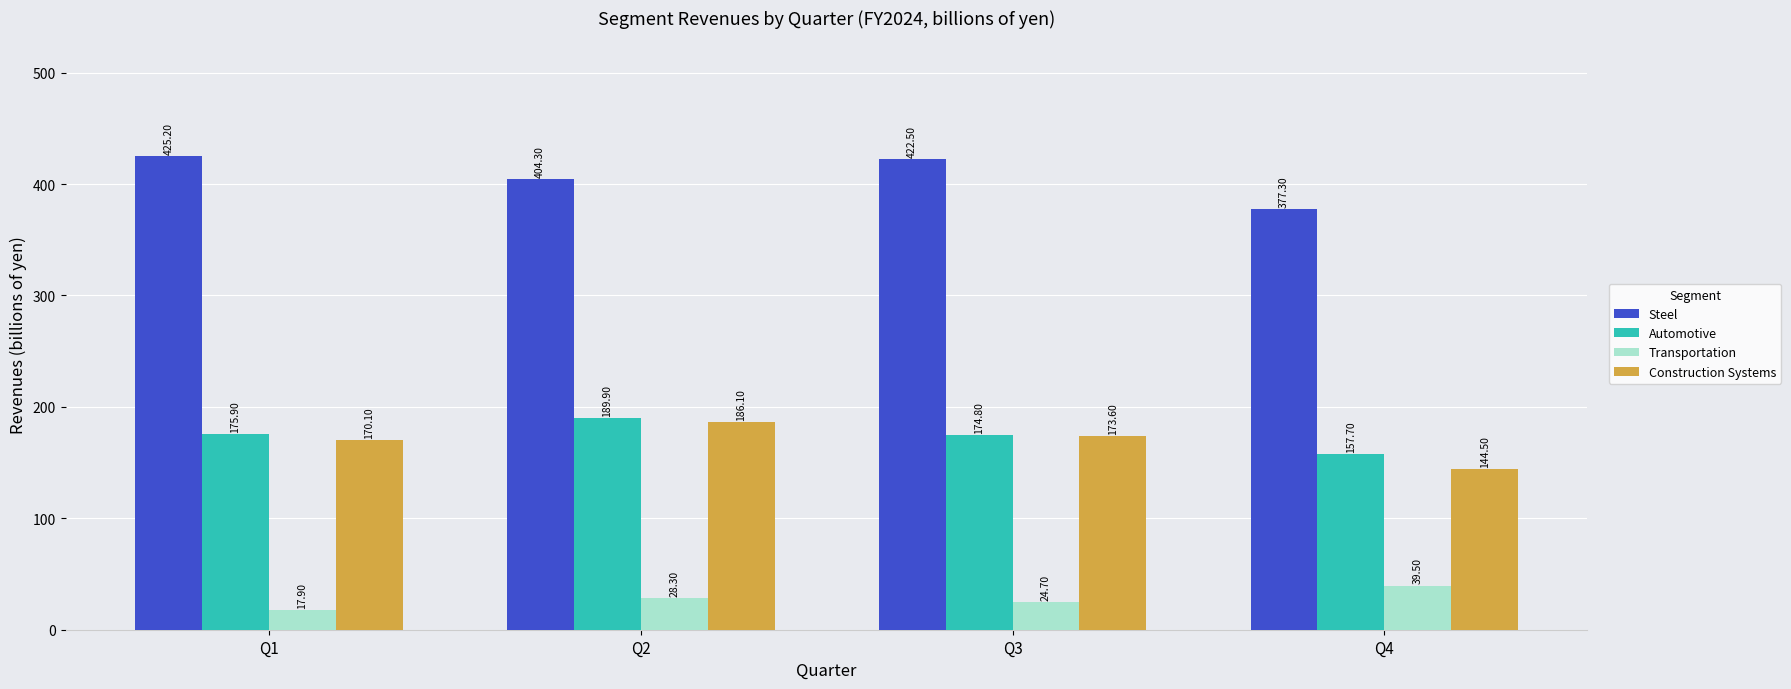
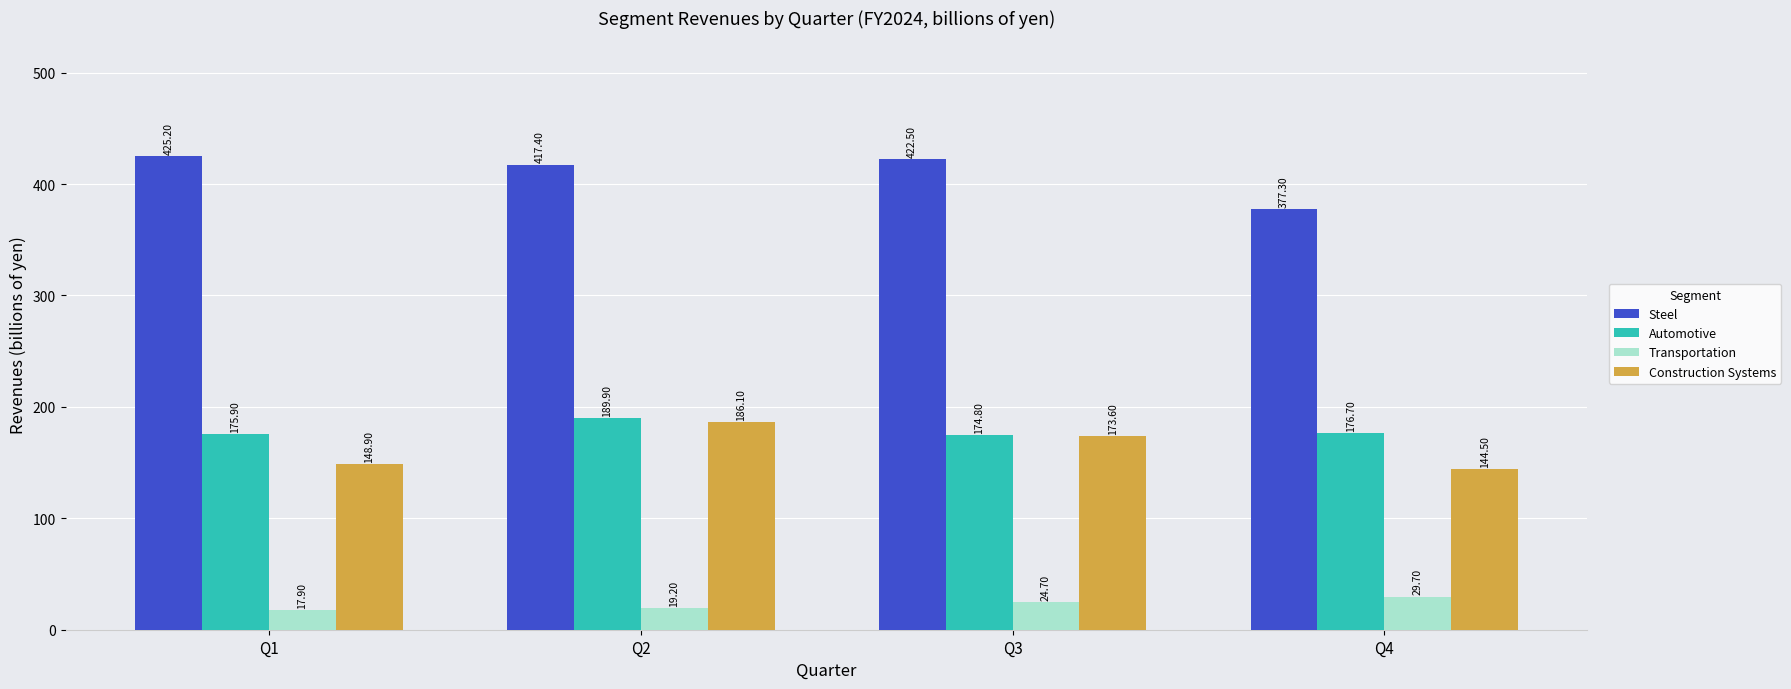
  {
    "Steel": {
      "Q1": 425.20,
-     "Q2": 404.30,
+     "Q2": 417.40,
      "Q3": 422.50,
      "Q4": 377.30
    },
    "Automotive": {
      "Q1": 175.90,
      "Q2": 189.90,
      "Q3": 174.80,
-     "Q4": 157.70
+     "Q4": 176.70
    },
    "Transportation": {
      "Q1": 17.90,
-     "Q2": 28.30,
+     "Q2": 19.20,
      "Q3": 24.70,
-     "Q4": 39.50
+     "Q4": 29.70
    },
    "Construction Systems": {
-     "Q1": 170.10,
+     "Q1": 148.90,
      "Q2": 186.10,
      "Q3": 173.60,
      "Q4": 144.50
    }
  }
